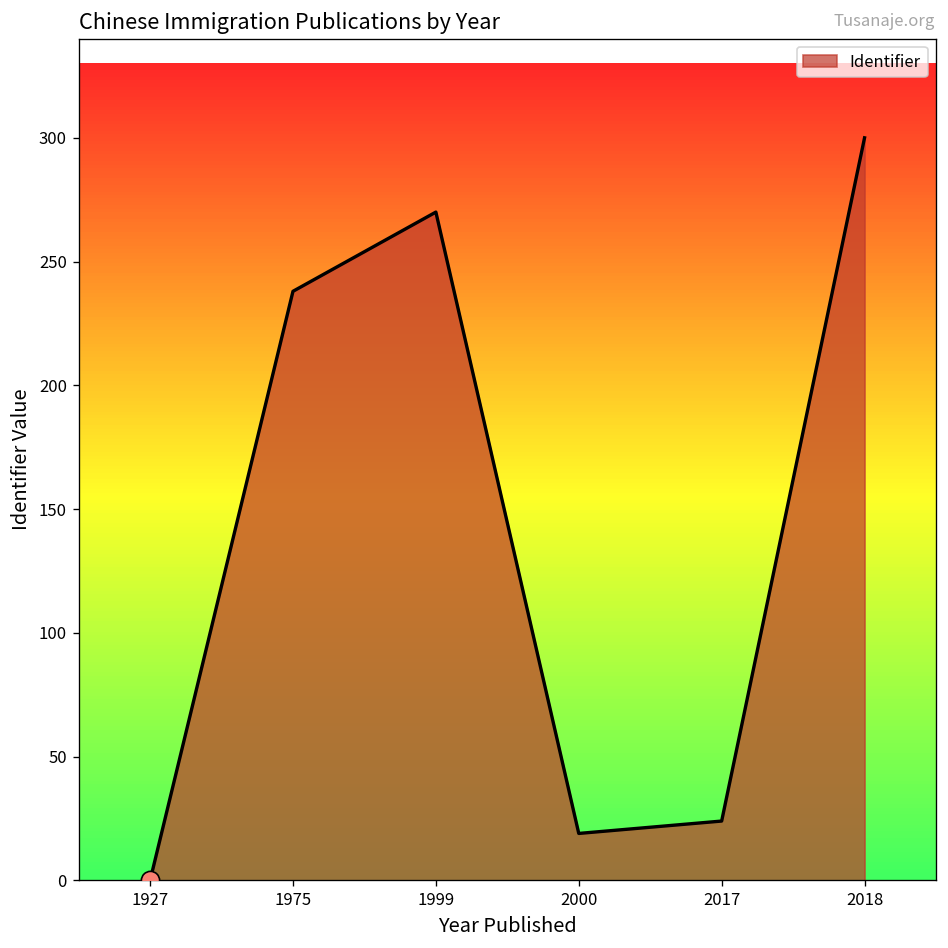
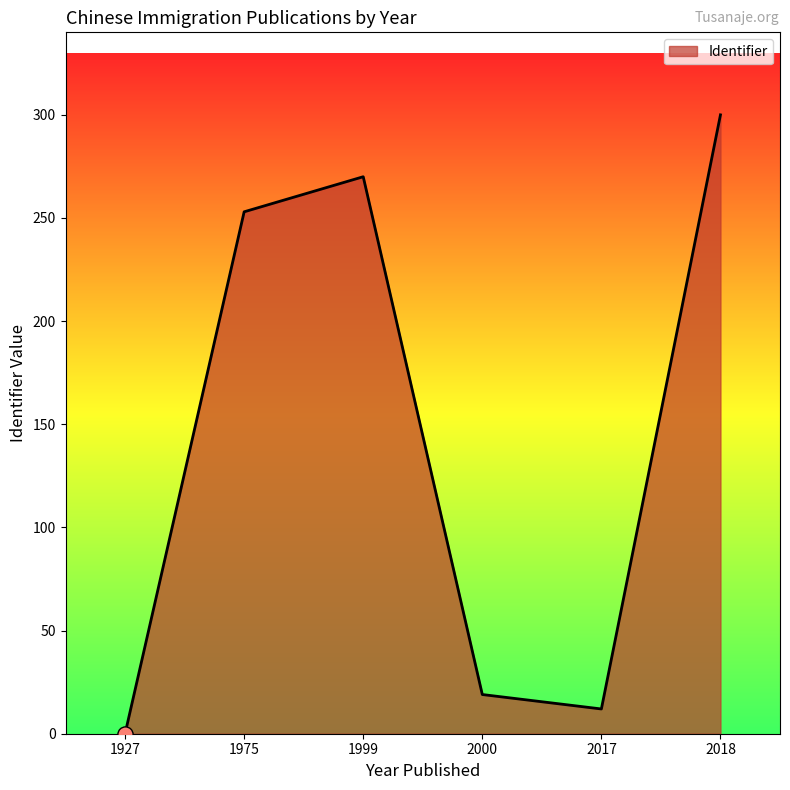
  {
    "Identifier": {
-     "1975": 238,
+     "1975": 253,
      "1999": 270,
      "2000": 19,
-     "2017": 24,
+     "2017": 12,
      "2018": 300
    }
  }
